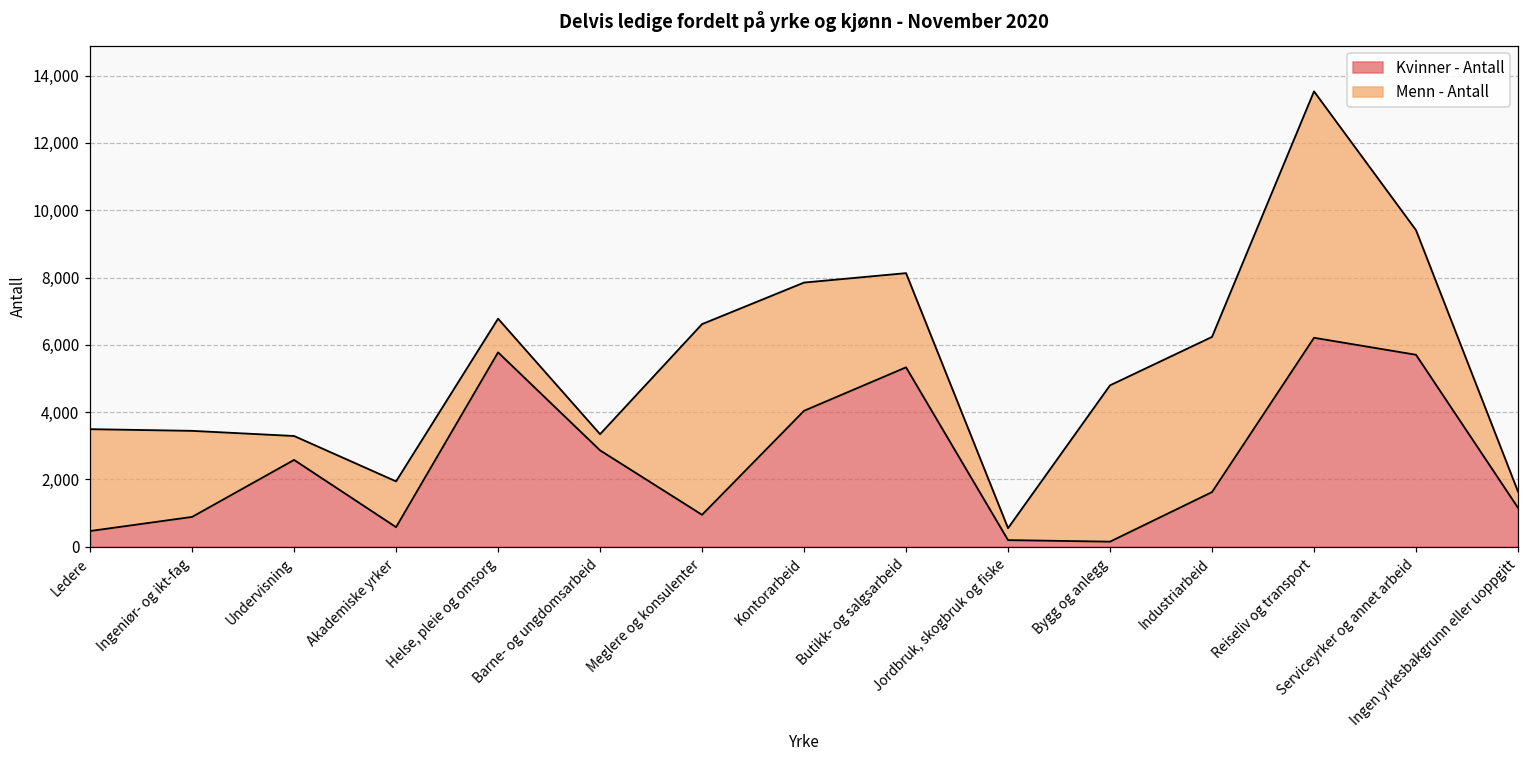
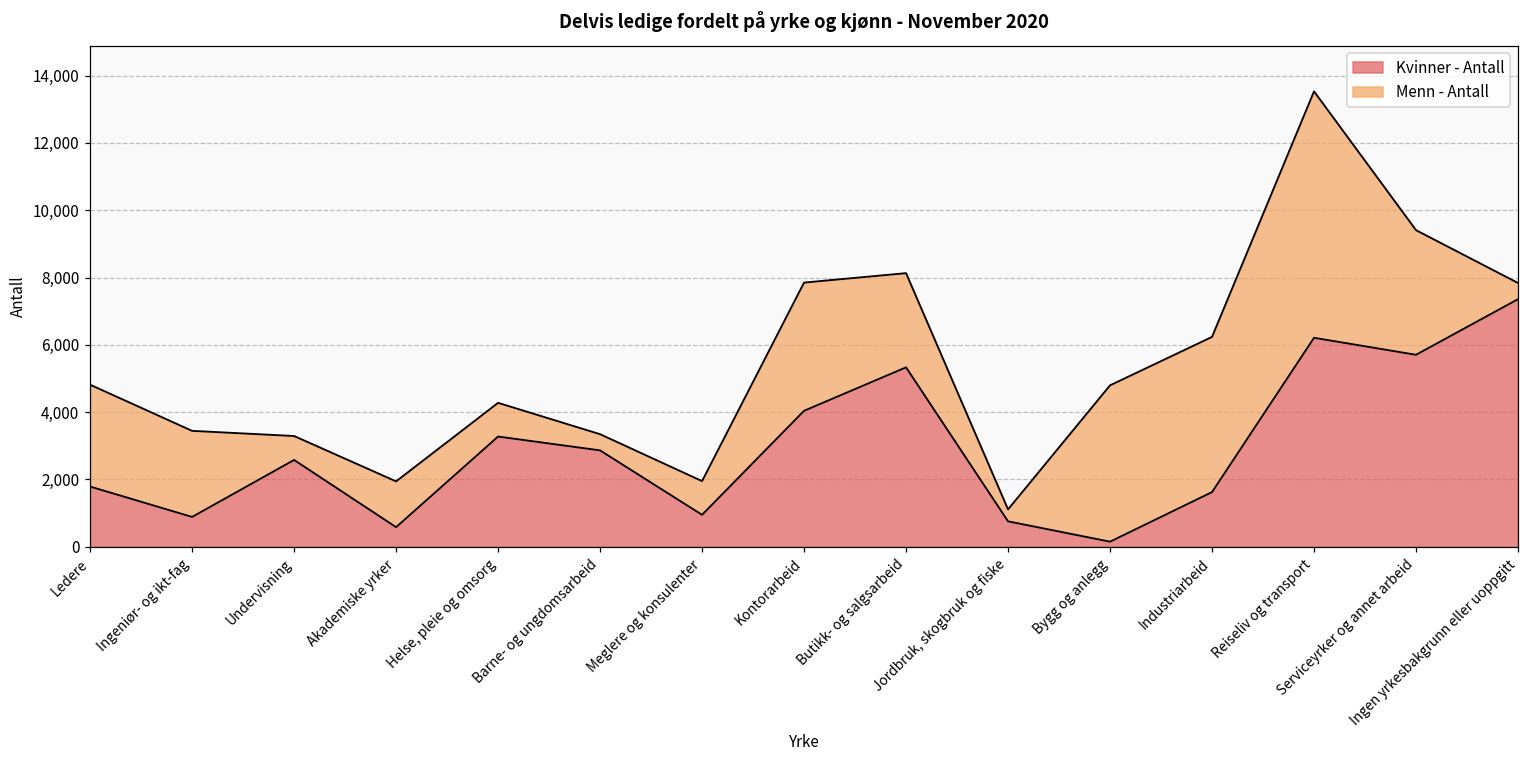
  {
    "Kvinner - Antall": {
-     "Ledere": "500",
+     "Ledere": "1,800",
      "Ingeniør- og ikt-fag": "900",
      "Undervisning": "2,600",
      "Akademiske yrker": "600",
-     "Helse, pleie og omsorg": "5,800",
+     "Helse, pleie og omsorg": "3,300",
      "Barne- og ungdomsarbeid": "2,900",
      "Meglere og konsulenter": "1,000",
      "Kontorarbeid": "4,000",
      "Butikk- og salgsarbeid": "5,300",
-     "Jordbruk, skogbruk og fiske": "200",
+     "Jordbruk, skogbruk og fiske": "800",
      "Bygg og anlegg": "200",
      "Industriarbeid": "1,600",
      "Reiseliv og transport": "6,200",
      "Serviceyrker og annet arbeid": "5,700",
-     "Ingen yrkesbakgrunn eller uoppgitt": "1,200"
+     "Ingen yrkesbakgrunn eller uoppgitt": "7,400"
    },
    "Menn - Antall": {
      "Ledere": "3,000",
      "Ingeniør- og ikt-fag": "2,600",
      "Undervisning": "700",
      "Akademiske yrker": "1,400",
      "Helse, pleie og omsorg": "1,000",
      "Barne- og ungdomsarbeid": "500",
-     "Meglere og konsulenter": "5,700",
+     "Meglere og konsulenter": "1,000",
      "Kontorarbeid": "3,800",
      "Butikk- og salgsarbeid": "2,800",
      "Jordbruk, skogbruk og fiske": "400",
      "Bygg og anlegg": "4,600",
      "Industriarbeid": "4,600",
      "Reiseliv og transport": "7,300",
      "Serviceyrker og annet arbeid": "3,700",
      "Ingen yrkesbakgrunn eller uoppgitt": "500"
    }
  }
